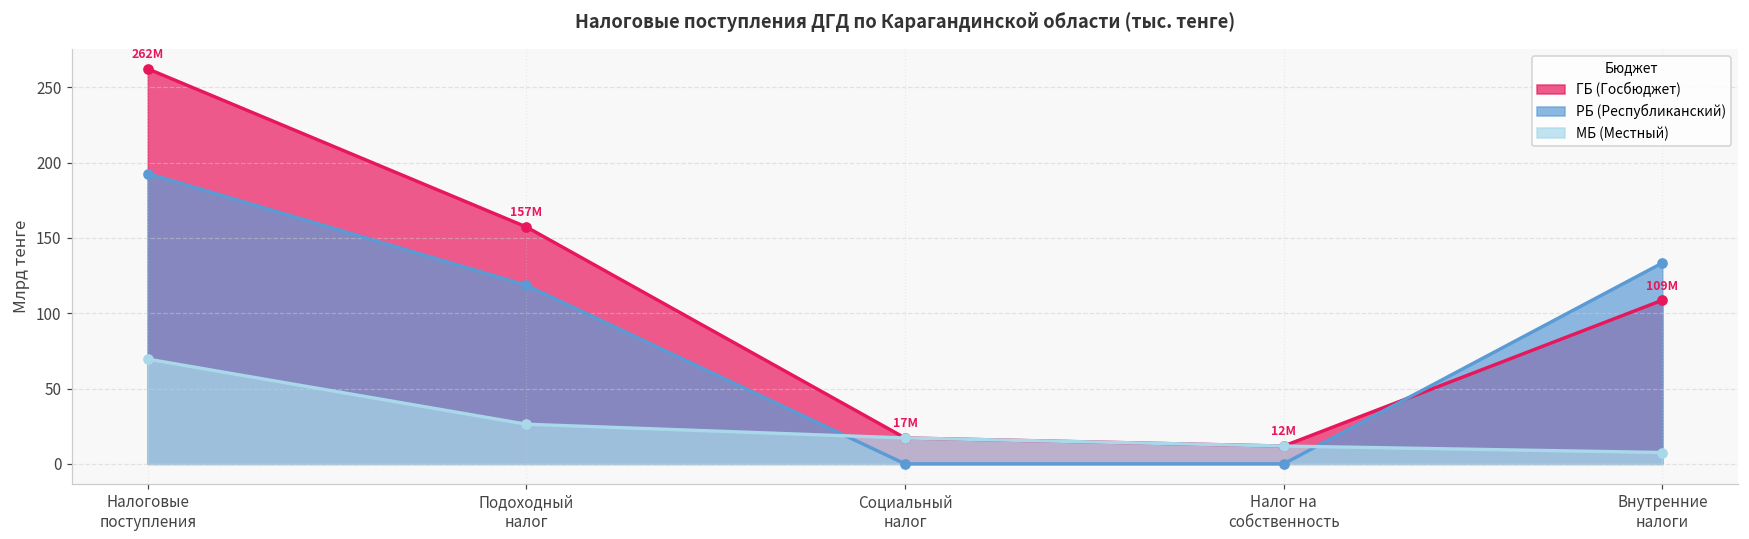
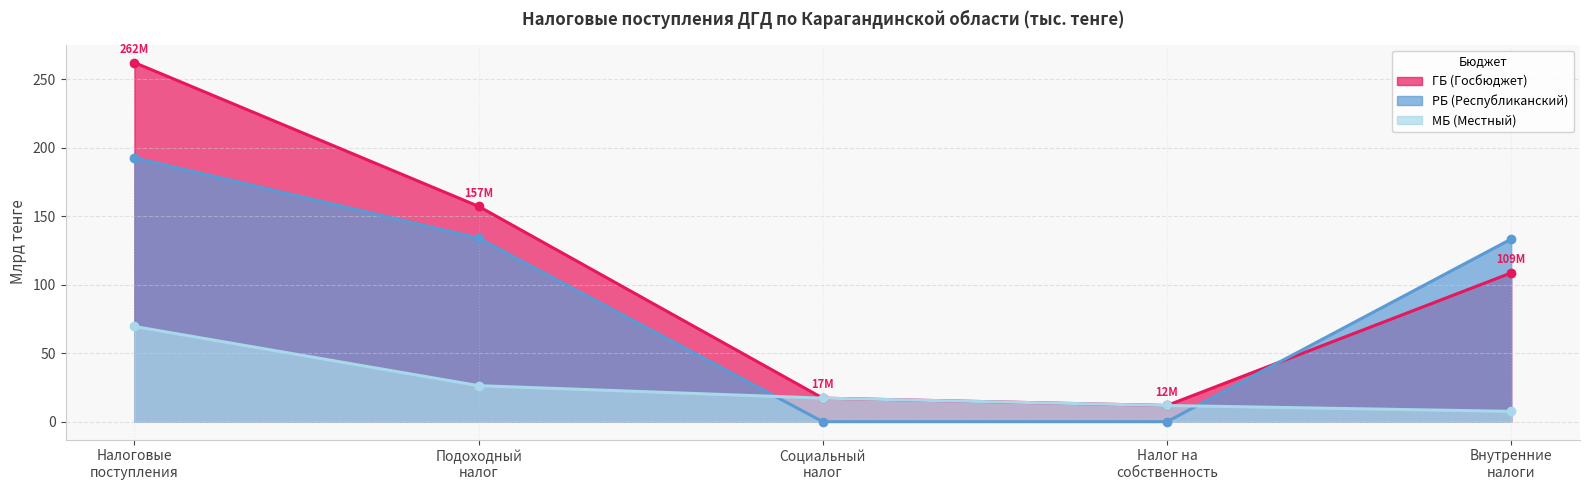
  {
    "ГБ (Госбюджет)": {
      "Налоговые поступления": "262M",
      "Подоходный налог": "157M",
      "Внутренние налоги": "109M"
    },
    "РБ (Республиканский)": {
      "Налоговые поступления": "193",
-     "Подоходный налог": "119",
+     "Подоходный налог": "134",
      "Социальный налог": "0",
      "Налог на собственность": "0",
      "Внутренние налоги": "133"
    },
    "МБ (Местный)": {
      "Налоговые поступления": "70",
      "Подоходный налог": "26",
      "Внутренние налоги": "8"
    }
  }
